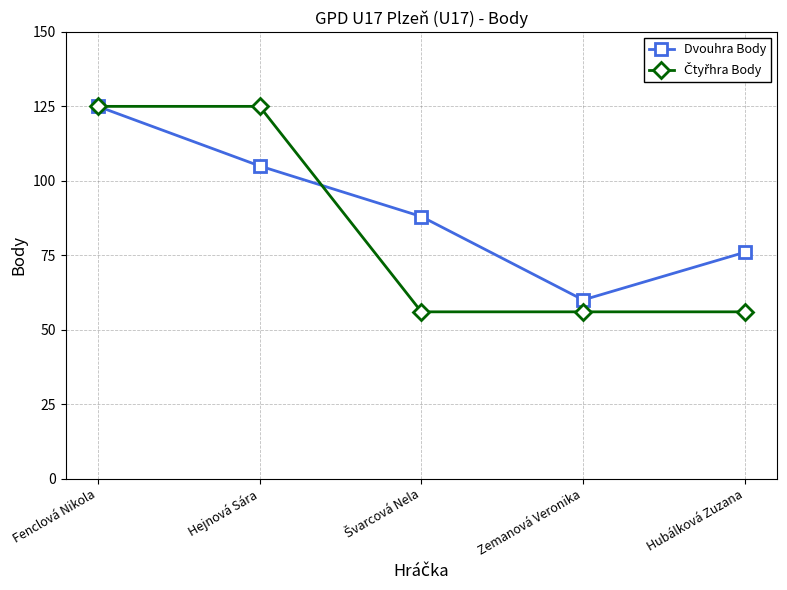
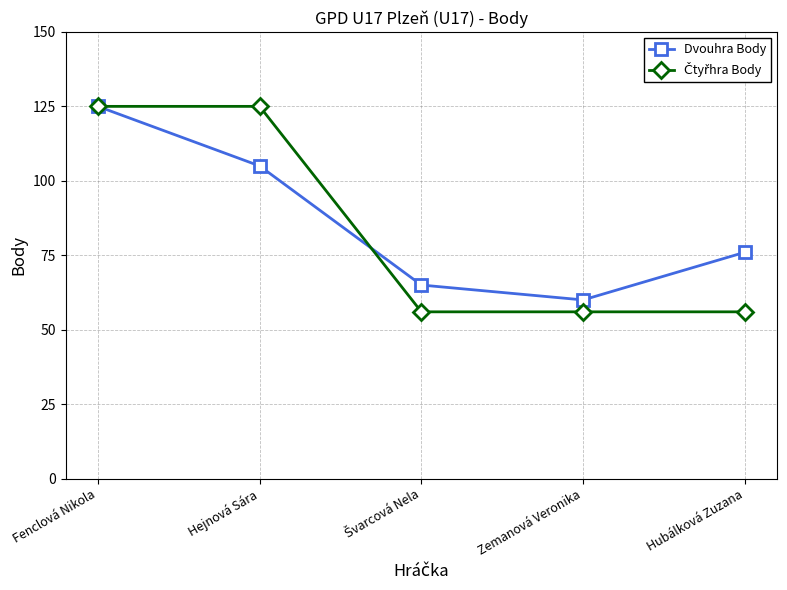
  {
    "Dvouhra Body": {
      "Hejnová Sára": 105,
-     "Švarcová Nela": 88,
+     "Švarcová Nela": 65,
      "Zemanová Veronika": 60,
      "Hubálková Zuzana": 76
    },
    "Čtyřhra Body": {
      "Hejnová Sára": 125,
      "Švarcová Nela": 56,
      "Zemanová Veronika": 56,
      "Hubálková Zuzana": 56
    }
  }
